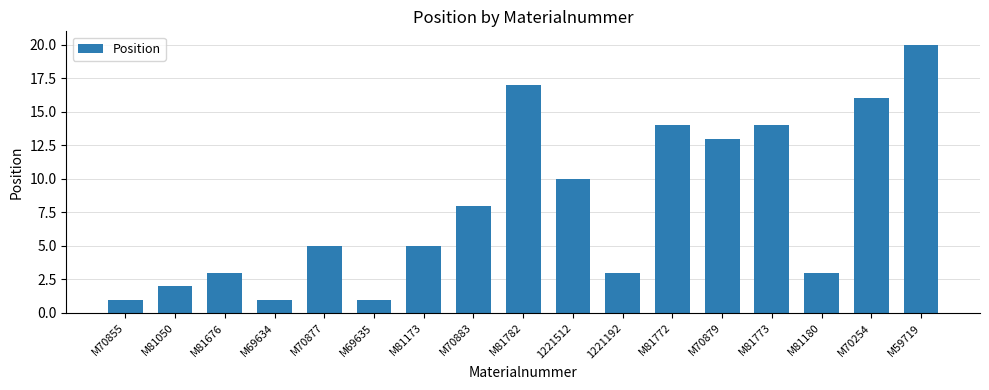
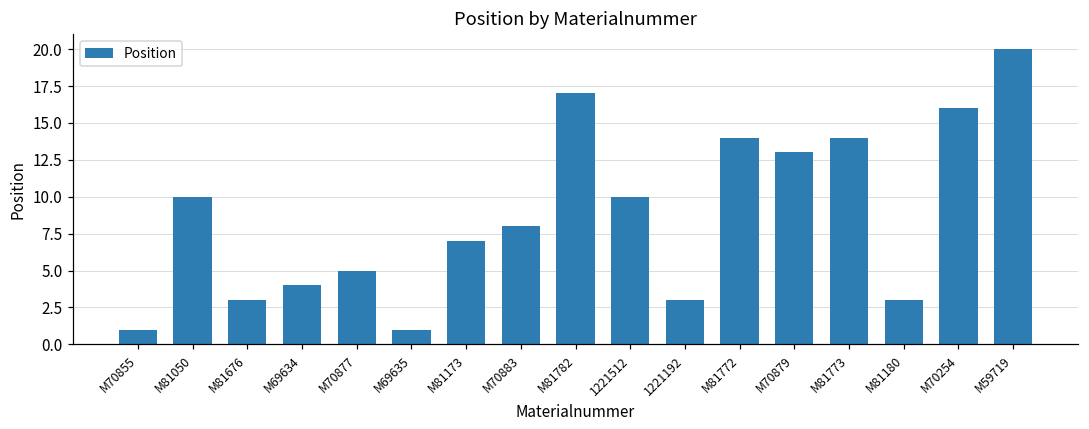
  {
    "M70855": 1,
-   "M81050": 2,
+   "M81050": 10,
    "M81676": 3,
-   "M69634": 1,
+   "M69634": 4,
    "M70877": 5,
    "M69635": 1,
-   "M81173": 5,
+   "M81173": 7,
    "M70883": 8,
    "M81782": 17,
    "1221512": 10,
    "1221192": 3,
    "M81772": 14,
    "M70879": 13,
    "M81773": 14,
    "M81180": 3,
    "M70254": 16,
    "M59719": 20
  }
